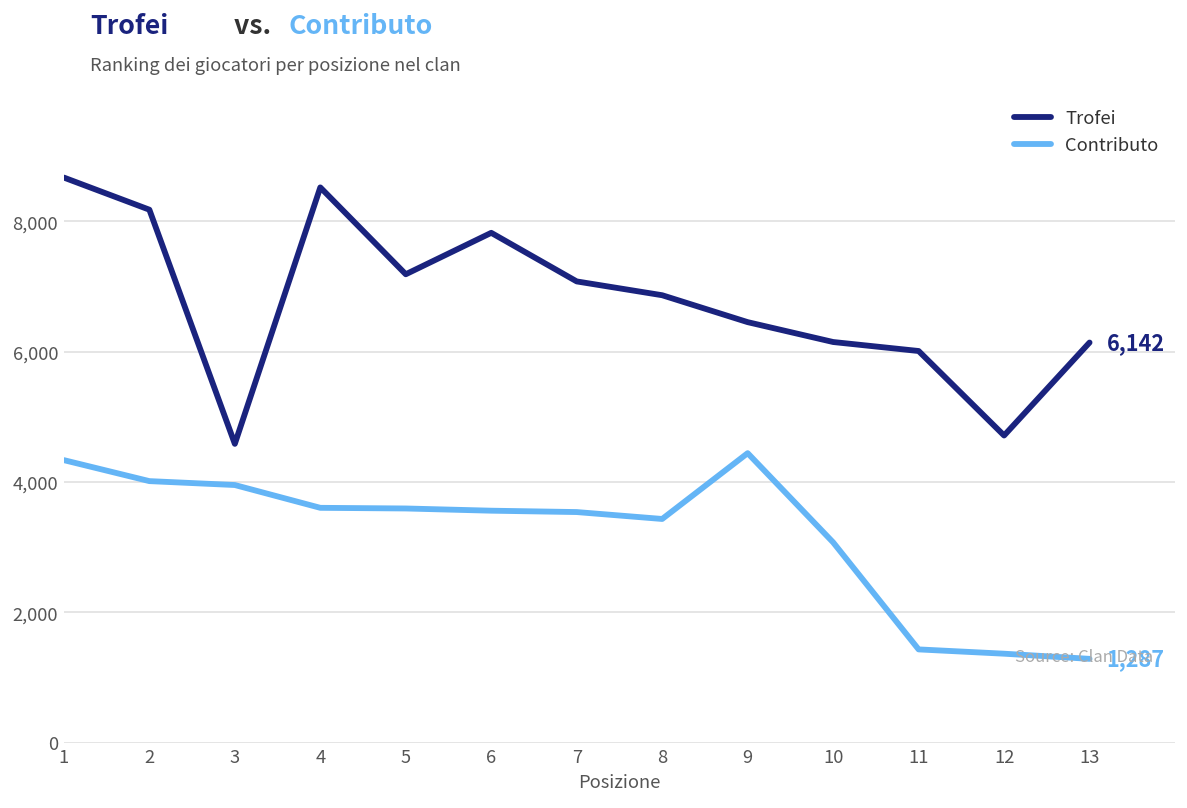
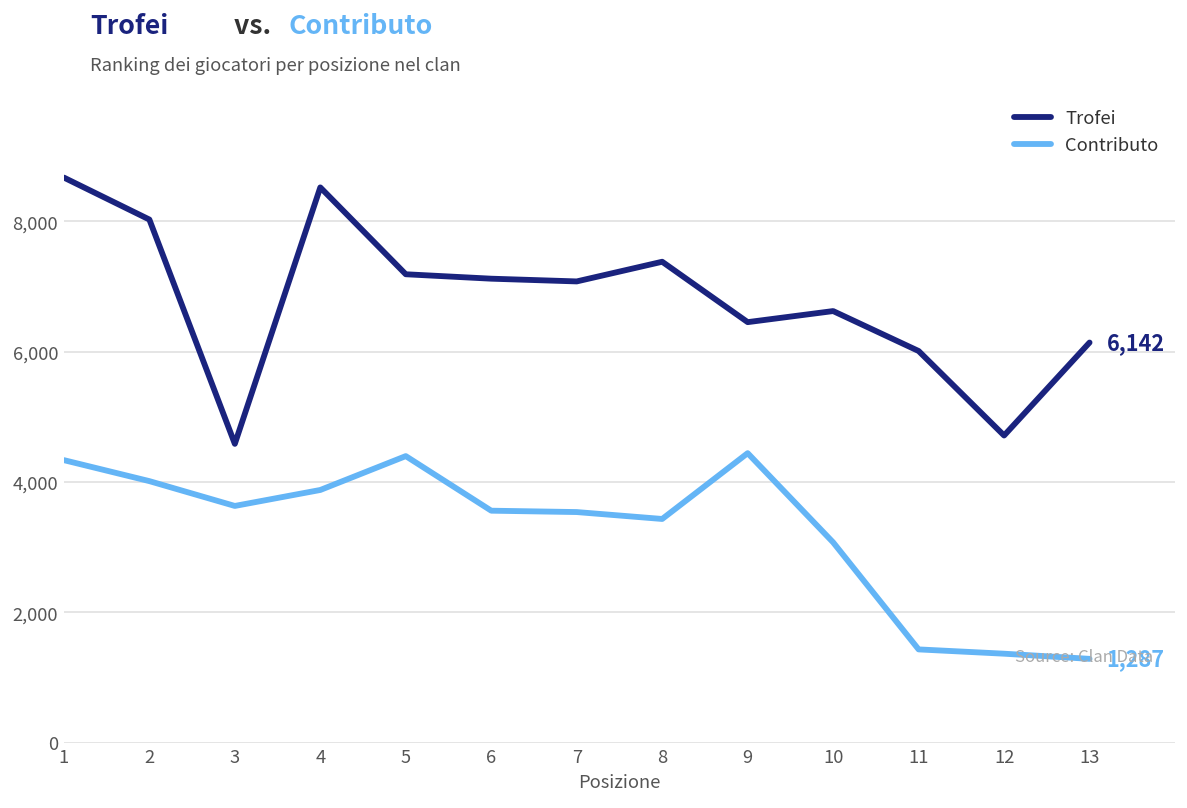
  {
    "Trofei": {
      "1": "8,700",
-     "2": "8,200",
+     "2": "8,000",
      "3": "4,600",
      "4": "8,500",
      "5": "7,200",
-     "6": "7,800",
+     "6": "7,100",
      "7": "7,100",
-     "8": "6,900",
+     "8": "7,400",
      "9": "6,500",
-     "10": "6,200",
+     "10": "6,600",
      "11": "6,000",
      "12": "4,700"
    },
    "Contributo": {
      "1": "4,300",
      "2": "4,000",
-     "3": "4,000",
-     "4": "3,600",
-     "5": "3,600",
+     "3": "3,600",
+     "4": "3,900",
+     "5": "4,400",
      "6": "3,600",
      "7": "3,500",
      "8": "3,400",
      "9": "4,400",
      "10": "3,100",
      "11": "1,400",
      "12": "1,400"
    }
  }
